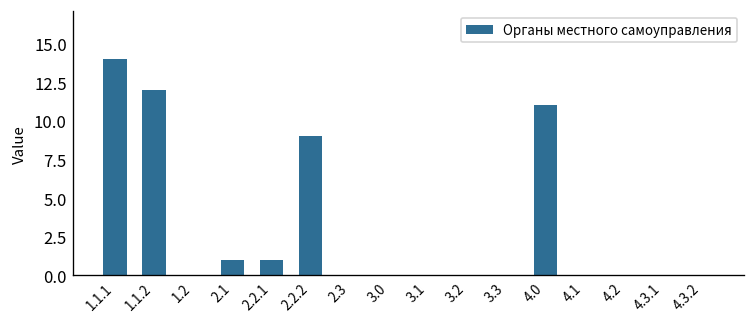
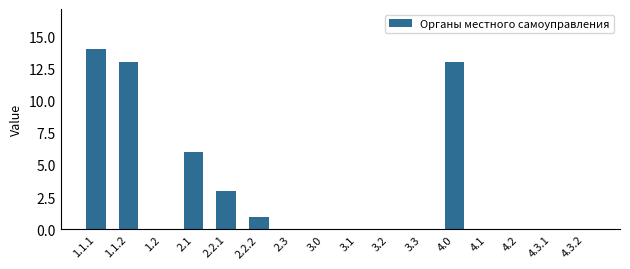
  {
    "1.1.1": 14,
-   "1.1.2": 12,
+   "1.1.2": 13,
    "1.2": 0,
-   "2.1": 1,
-   "2.2.1": 1,
-   "2.2.2": 9,
+   "2.1": 6,
+   "2.2.1": 3,
+   "2.2.2": 1,
    "2.3": 0,
    "3.0": 0,
    "3.1": 0,
    "3.2": 0,
    "3.3": 0,
-   "4.0": 11,
+   "4.0": 13,
    "4.1": 0,
    "4.2": 0,
    "4.3.1": 0,
    "4.3.2": 0
  }
